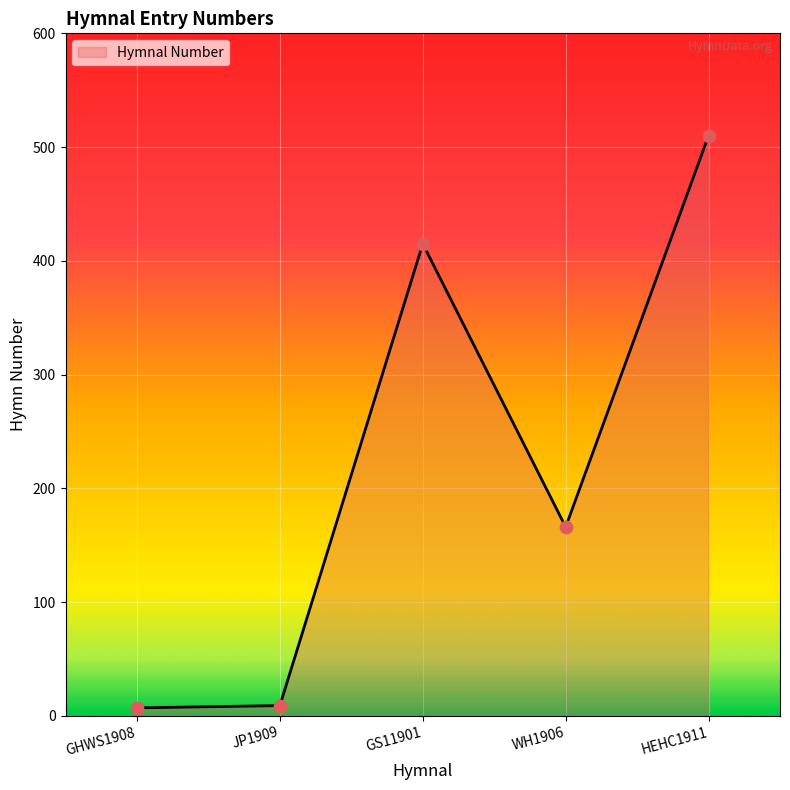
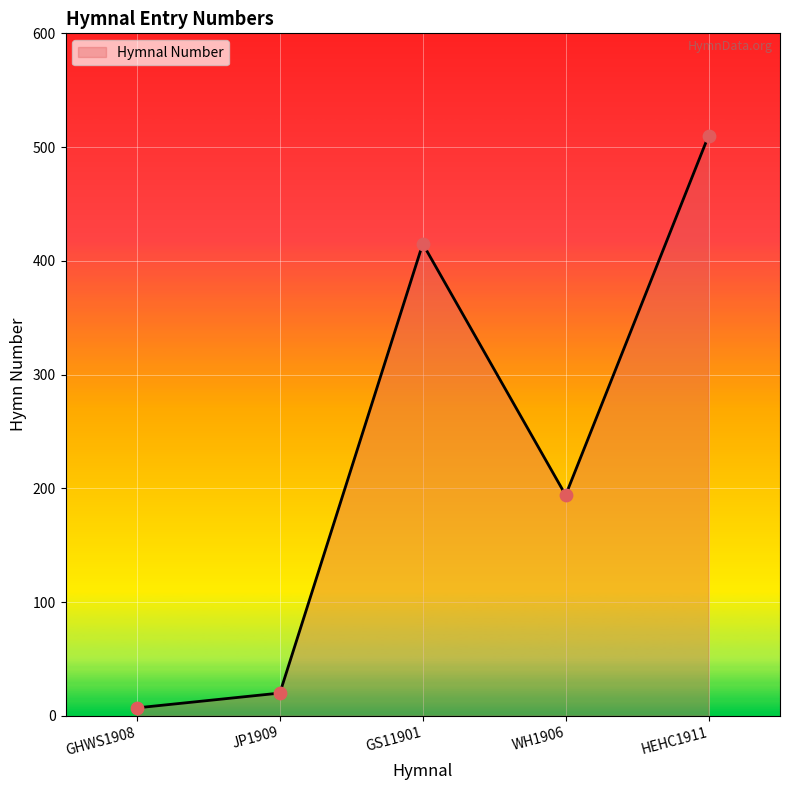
  {
    "GHWS1908": 7,
-   "JP1909": 9,
+   "JP1909": 20,
    "GS11901": 415,
-   "WH1906": 166,
+   "WH1906": 194,
    "HEHC1911": 510
  }
